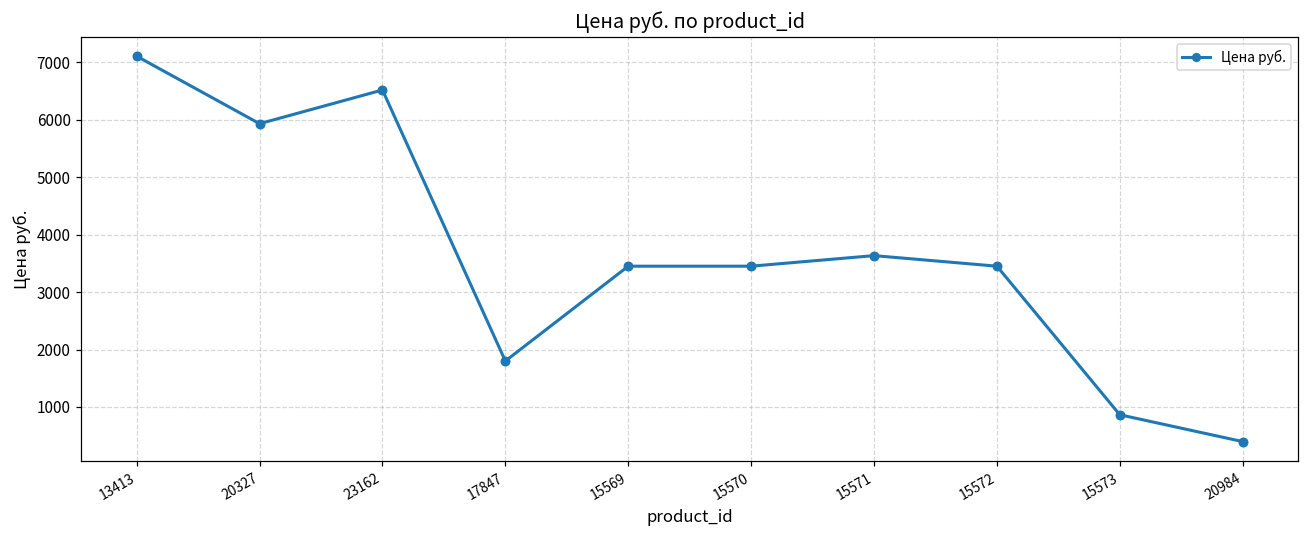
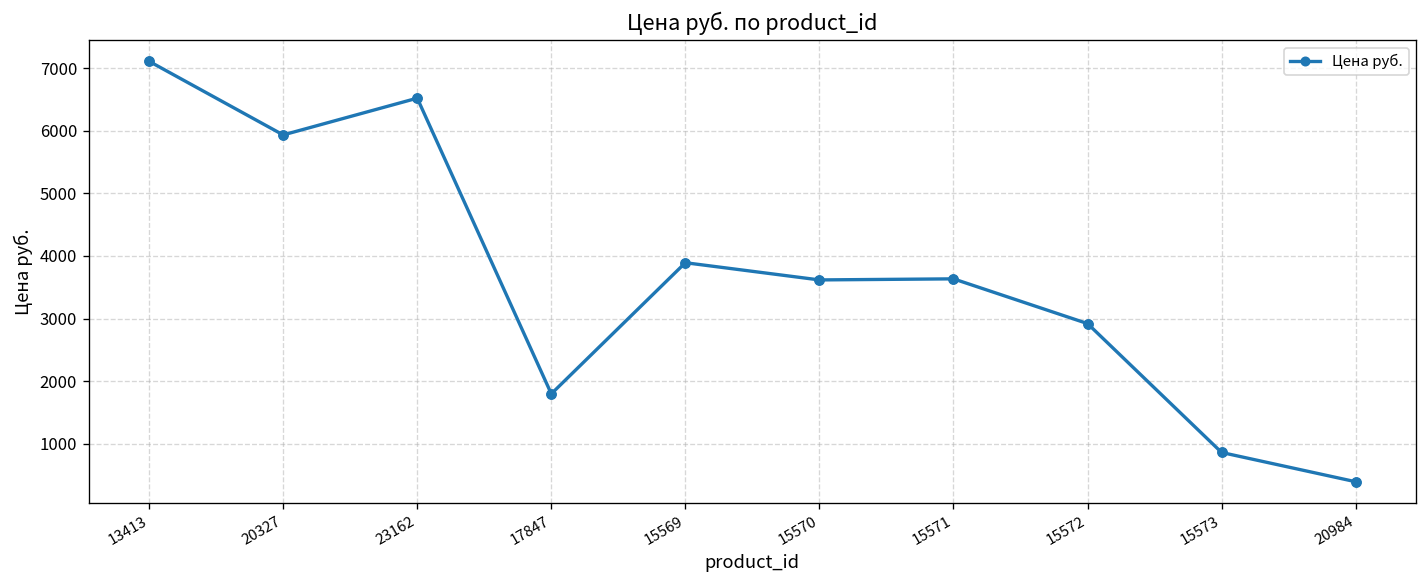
  {
    "13413": 7100,
    "20327": 5900,
    "23162": 6500,
    "17847": 1800,
-   "15569": 3500,
-   "15570": 3500,
+   "15569": 3900,
+   "15570": 3600,
    "15571": 3600,
-   "15572": 3500,
+   "15572": 2900,
    "15573": 900,
    "20984": 400
  }
